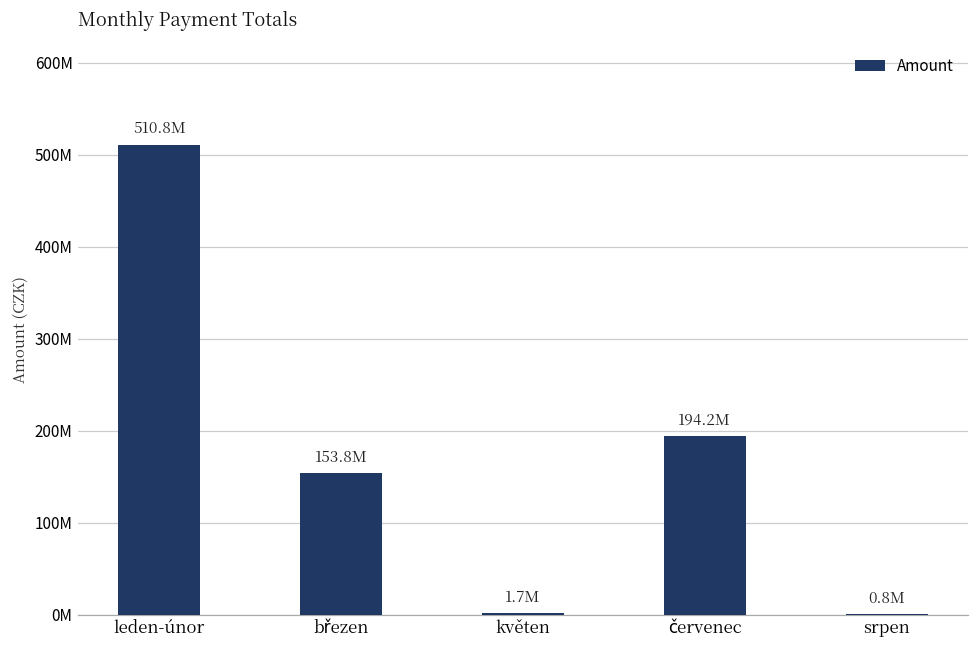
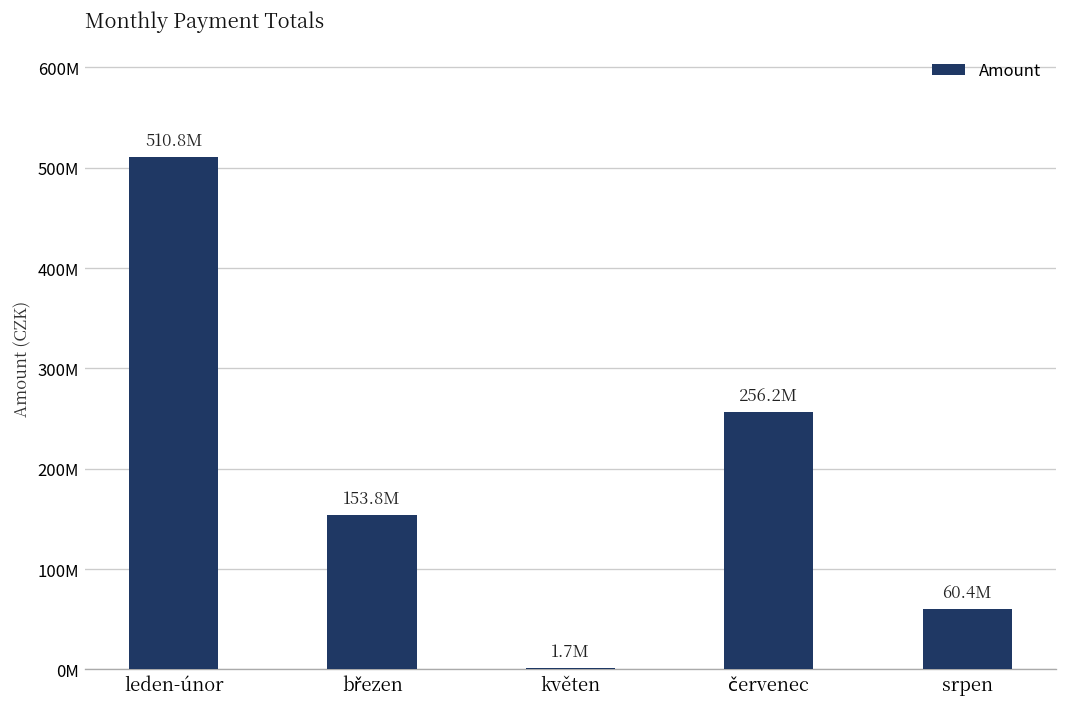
  {
    "leden-únor": "510.8M",
    "březen": "153.8M",
    "květen": "1.7M",
-   "červenec": "194.2M",
-   "srpen": "0.8M"
+   "červenec": "256.2M",
+   "srpen": "60.4M"
  }
